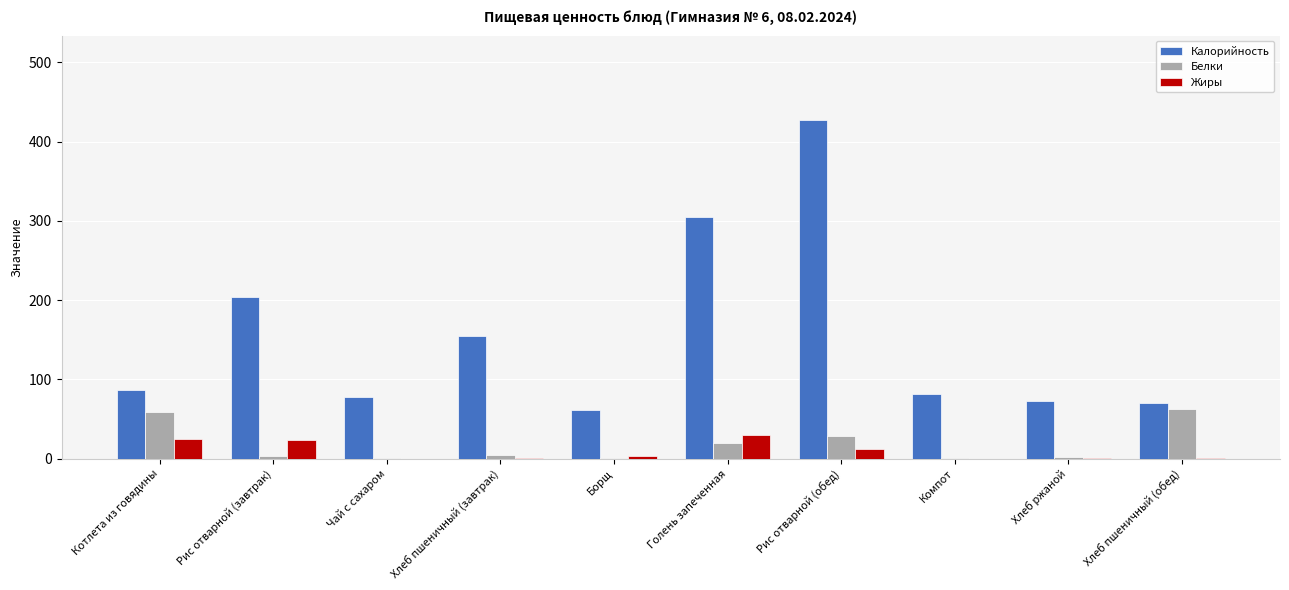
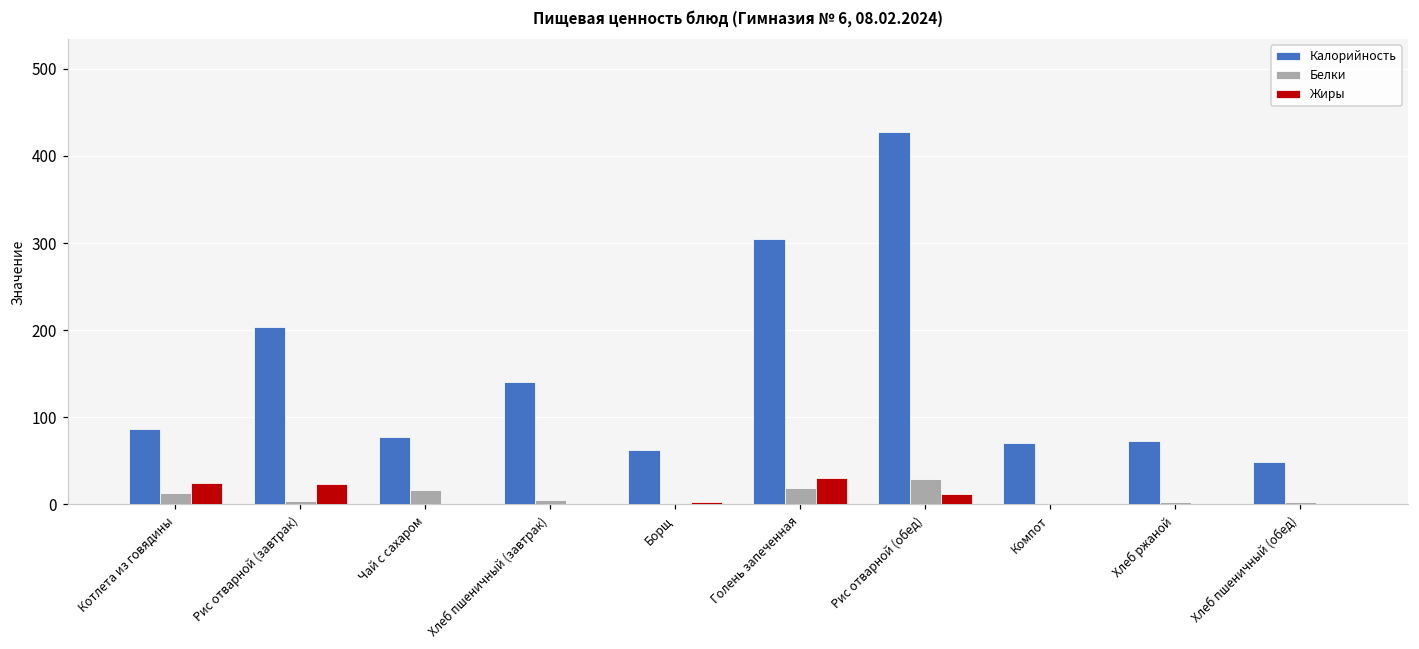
  {
    "Калорийность": {
      "Котлета из говядины": 90,
      "Рис отварной (завтрак)": 200,
      "Чай с сахаром": 80,
-     "Хлеб пшеничный (завтрак)": 150,
+     "Хлеб пшеничный (завтрак)": 140,
      "Борщ": 60,
      "Голень запеченная": 300,
      "Рис отварной (обед)": 430,
-     "Компот": 80,
+     "Компот": 70,
      "Хлеб ржаной": 70,
-     "Хлеб пшеничный (обед)": 70
+     "Хлеб пшеничный (обед)": 50
    },
    "Белки": {
-     "Котлета из говядины": 60,
+     "Котлета из говядины": 10,
      "Рис отварной (завтрак)": 0,
-     "Чай с сахаром": 0,
+     "Чай с сахаром": 20,
      "Хлеб пшеничный (завтрак)": 0,
      "Голень запеченная": 20,
      "Рис отварной (обед)": 30,
-     "Хлеб пшеничный (обед)": 60
+     "Хлеб пшеничный (обед)": 0
    },
    "Жиры": {
      "Котлета из говядины": 20,
      "Рис отварной (завтрак)": 20,
      "Чай с сахаром": 0,
      "Голень запеченная": 30,
      "Рис отварной (обед)": 10,
      "Компот": 0
    }
  }
